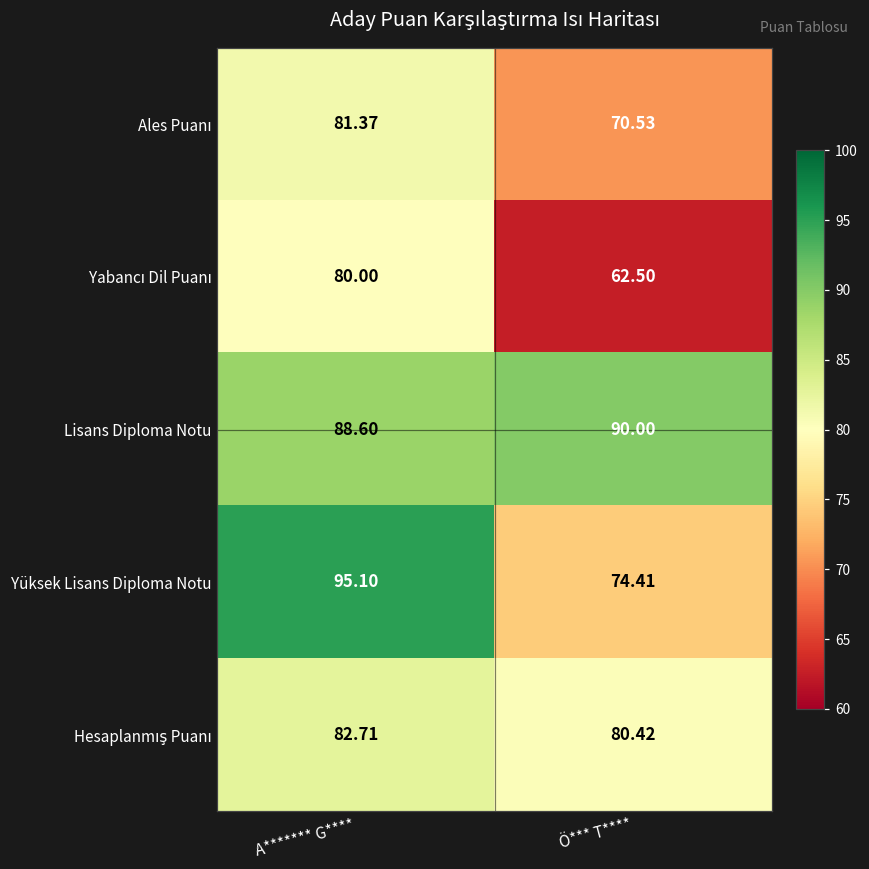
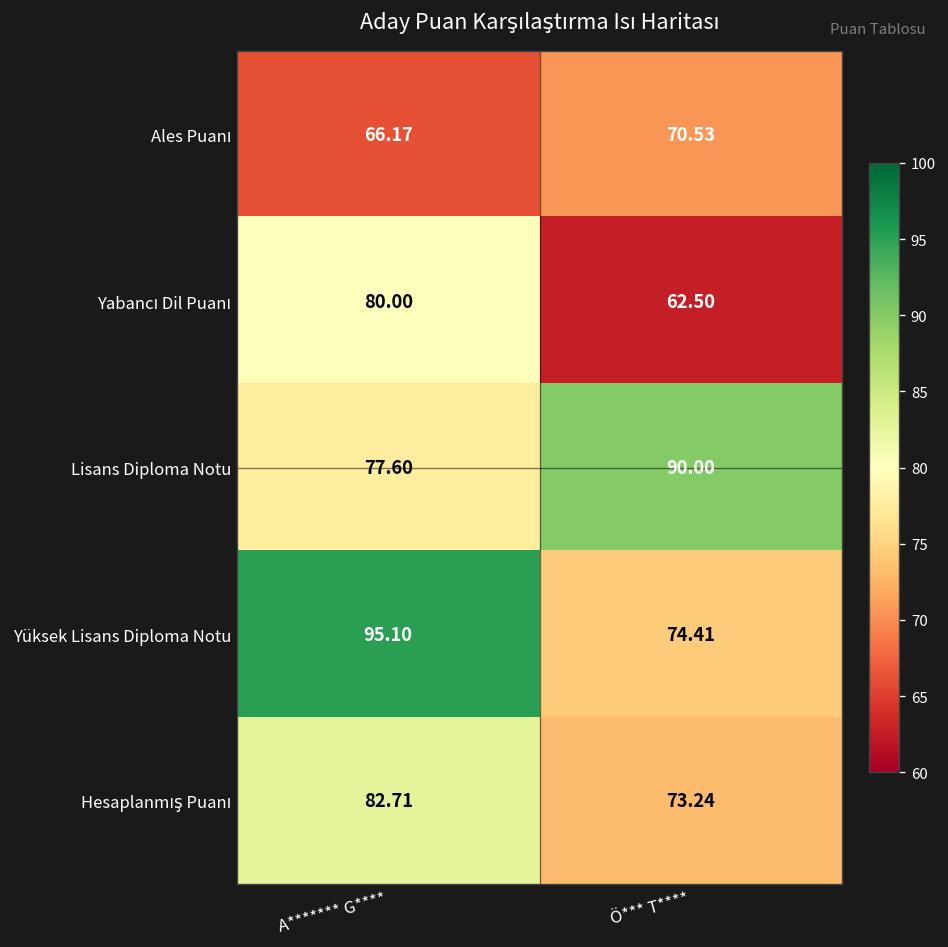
  {
    "Ales Puanı": {
-     "A******* G****": 81.37,
+     "A******* G****": 66.17,
      "Ö*** T****": 70.53
    },
    "Yabancı Dil Puanı": {
      "A******* G****": 80.00,
      "Ö*** T****": 62.50
    },
    "Lisans Diploma Notu": {
-     "A******* G****": 88.60,
+     "A******* G****": 77.60,
      "Ö*** T****": 90.00
    },
    "Yüksek Lisans Diploma Notu": {
      "A******* G****": 95.10,
      "Ö*** T****": 74.41
    },
    "Hesaplanmış Puanı": {
      "A******* G****": 82.71,
-     "Ö*** T****": 80.42
+     "Ö*** T****": 73.24
    }
  }
